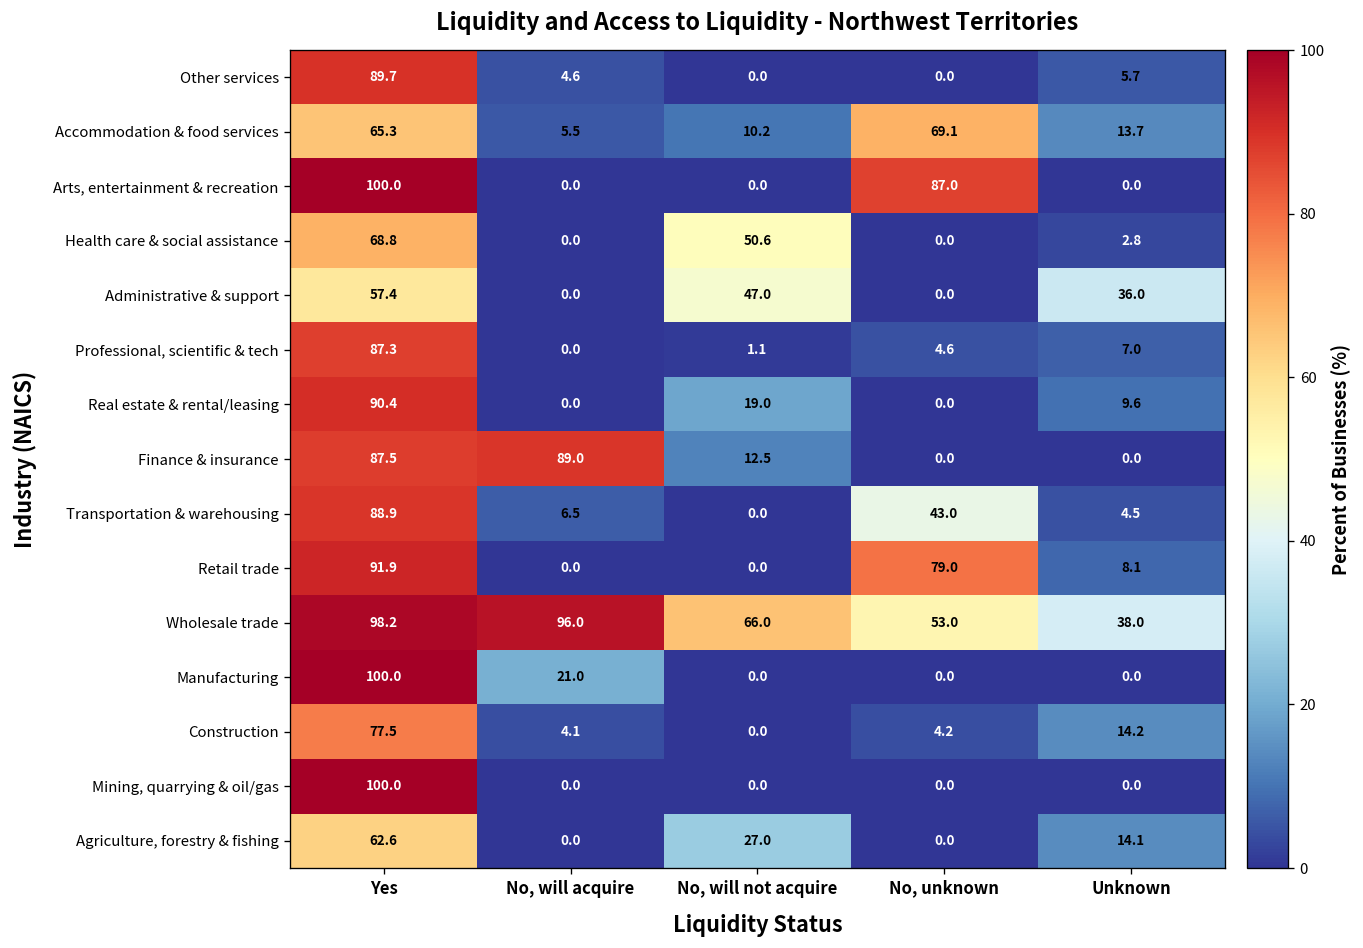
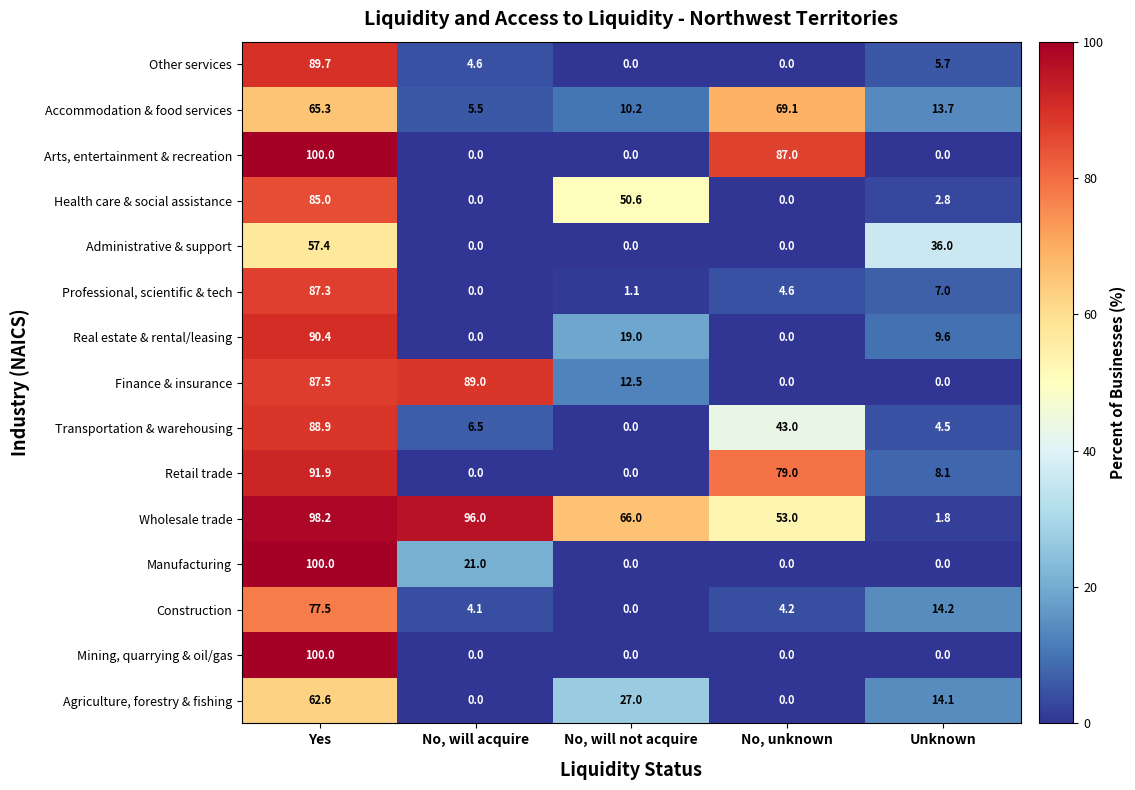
  {
    "Other services": {
      "Yes": 89.7,
      "No, will acquire": 4.6,
      "No, will not acquire": 0.0,
      "No, unknown": 0.0,
      "Unknown": 5.7
    },
    "Accommodation & food services": {
      "Yes": 65.3,
      "No, will acquire": 5.5,
      "No, will not acquire": 10.2,
      "No, unknown": 69.1,
      "Unknown": 13.7
    },
    "Arts, entertainment & recreation": {
      "Yes": 100.0,
      "No, will acquire": 0.0,
      "No, will not acquire": 0.0,
      "No, unknown": 87.0,
      "Unknown": 0.0
    },
    "Health care & social assistance": {
-     "Yes": 68.8,
+     "Yes": 85.0,
      "No, will acquire": 0.0,
      "No, will not acquire": 50.6,
      "No, unknown": 0.0,
      "Unknown": 2.8
    },
    "Administrative & support": {
      "Yes": 57.4,
      "No, will acquire": 0.0,
-     "No, will not acquire": 47.0,
+     "No, will not acquire": 0.0,
      "No, unknown": 0.0,
      "Unknown": 36.0
    },
    "Professional, scientific & tech": {
      "Yes": 87.3,
      "No, will acquire": 0.0,
      "No, will not acquire": 1.1,
      "No, unknown": 4.6,
      "Unknown": 7.0
    },
    "Real estate & rental/leasing": {
      "Yes": 90.4,
      "No, will acquire": 0.0,
      "No, will not acquire": 19.0,
      "No, unknown": 0.0,
      "Unknown": 9.6
    },
    "Finance & insurance": {
      "Yes": 87.5,
      "No, will acquire": 89.0,
      "No, will not acquire": 12.5,
      "No, unknown": 0.0,
      "Unknown": 0.0
    },
    "Transportation & warehousing": {
      "Yes": 88.9,
      "No, will acquire": 6.5,
      "No, will not acquire": 0.0,
      "No, unknown": 43.0,
      "Unknown": 4.5
    },
    "Retail trade": {
      "Yes": 91.9,
      "No, will acquire": 0.0,
      "No, will not acquire": 0.0,
      "No, unknown": 79.0,
      "Unknown": 8.1
    },
    "Wholesale trade": {
      "Yes": 98.2,
      "No, will acquire": 96.0,
      "No, will not acquire": 66.0,
      "No, unknown": 53.0,
-     "Unknown": 38.0
+     "Unknown": 1.8
    },
    "Manufacturing": {
      "Yes": 100.0,
      "No, will acquire": 21.0,
      "No, will not acquire": 0.0,
      "No, unknown": 0.0,
      "Unknown": 0.0
    },
    "Construction": {
      "Yes": 77.5,
      "No, will acquire": 4.1,
      "No, will not acquire": 0.0,
      "No, unknown": 4.2,
      "Unknown": 14.2
    },
    "Mining, quarrying & oil/gas": {
      "Yes": 100.0,
      "No, will acquire": 0.0,
      "No, will not acquire": 0.0,
      "No, unknown": 0.0,
      "Unknown": 0.0
    },
    "Agriculture, forestry & fishing": {
      "Yes": 62.6,
      "No, will acquire": 0.0,
      "No, will not acquire": 27.0,
      "No, unknown": 0.0,
      "Unknown": 14.1
    }
  }
